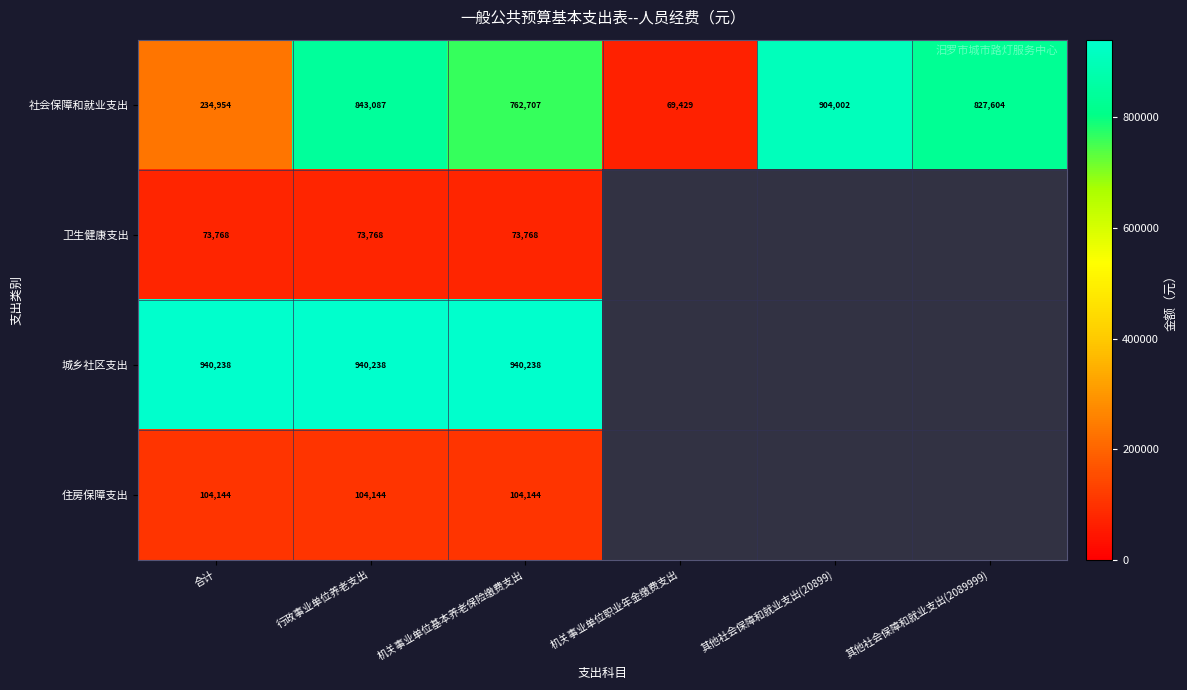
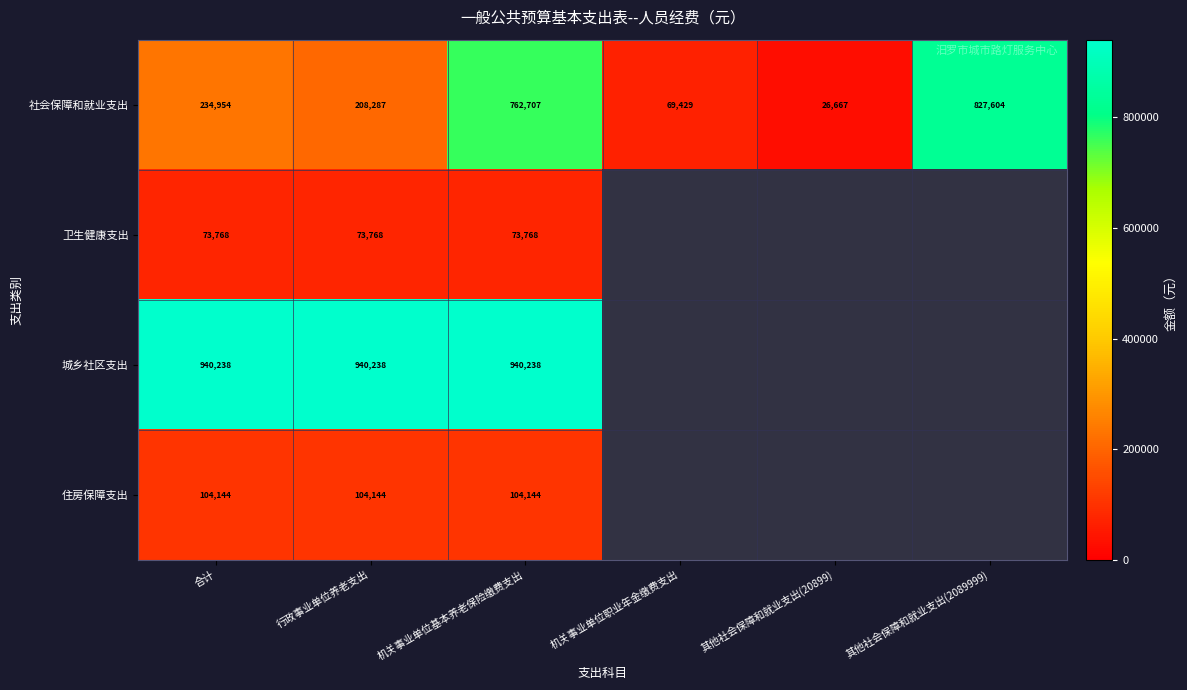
  {
    "社会保障和就业支出": {
      "合计": "234,954",
-     "行政事业单位养老支出": "843,087",
+     "行政事业单位养老支出": "208,287",
      "机关事业单位基本养老保险缴费支出": "762,707",
      "机关事业单位职业年金缴费支出": "69,429",
-     "其他社会保障和就业支出(20899)": "904,002"
+     "其他社会保障和就业支出(20899)": "26,667"
    },
    "卫生健康支出": {
      "合计": "73,768",
      "行政事业单位养老支出": "73,768",
      "机关事业单位基本养老保险缴费支出": "73,768"
    },
    "城乡社区支出": {
      "合计": "940,238",
      "行政事业单位养老支出": "940,238",
      "机关事业单位基本养老保险缴费支出": "940,238"
    },
    "住房保障支出": {
      "合计": "104,144",
      "行政事业单位养老支出": "104,144",
      "机关事业单位基本养老保险缴费支出": "104,144"
    }
  }
